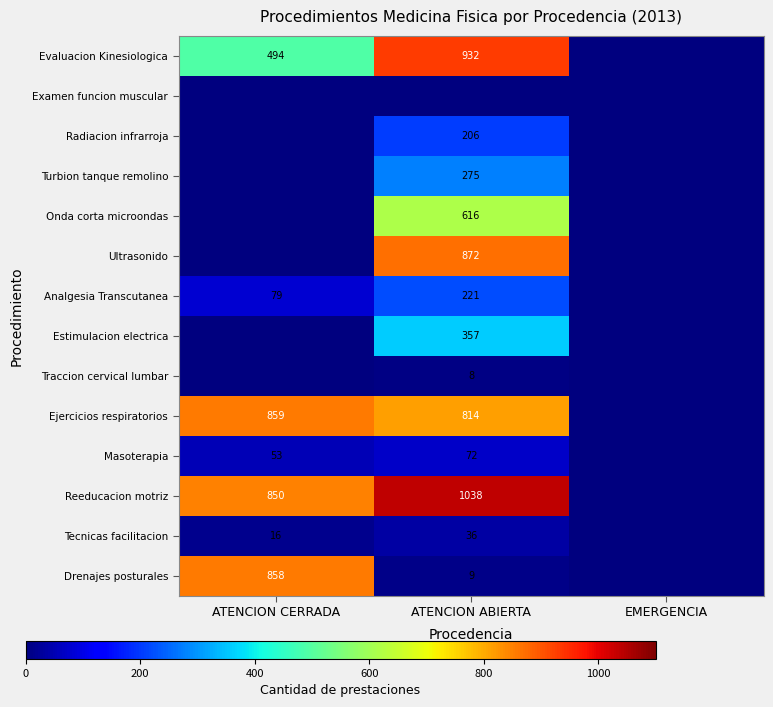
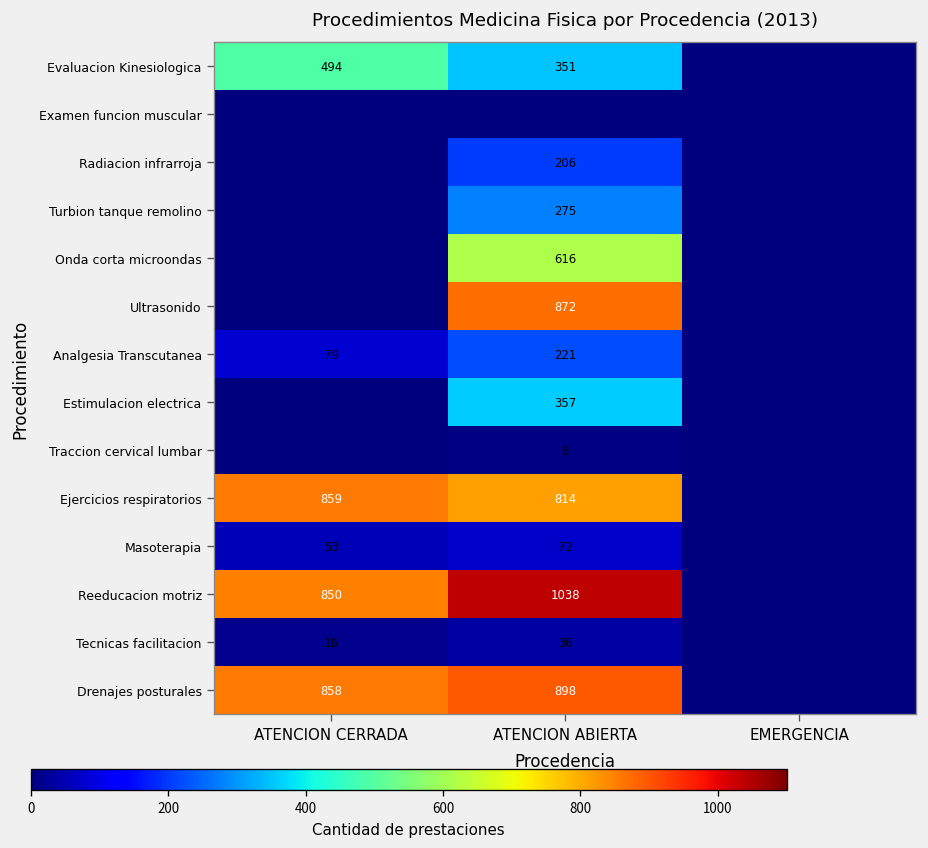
  {
    "Evaluacion Kinesiologica": {
      "ATENCION CERRADA": 494,
-     "ATENCION ABIERTA": 932
+     "ATENCION ABIERTA": 351
    },
    "Radiacion infrarroja": {
      "ATENCION ABIERTA": 206
    },
    "Turbion tanque remolino": {
      "ATENCION ABIERTA": 275
    },
    "Onda corta microondas": {
      "ATENCION ABIERTA": 616
    },
    "Ultrasonido": {
      "ATENCION ABIERTA": 872
    },
    "Analgesia Transcutanea": {
      "ATENCION CERRADA": 79,
      "ATENCION ABIERTA": 221
    },
    "Estimulacion electrica": {
      "ATENCION ABIERTA": 357
    },
    "Traccion cervical lumbar": {
      "ATENCION ABIERTA": 8
    },
    "Ejercicios respiratorios": {
      "ATENCION CERRADA": 859,
      "ATENCION ABIERTA": 814
    },
    "Masoterapia": {
      "ATENCION CERRADA": 53,
      "ATENCION ABIERTA": 72
    },
    "Reeducacion motriz": {
      "ATENCION CERRADA": 850,
      "ATENCION ABIERTA": 1038
    },
    "Tecnicas facilitacion": {
      "ATENCION CERRADA": 16,
      "ATENCION ABIERTA": 36
    },
    "Drenajes posturales": {
      "ATENCION CERRADA": 858,
-     "ATENCION ABIERTA": 9
+     "ATENCION ABIERTA": 898
    }
  }
